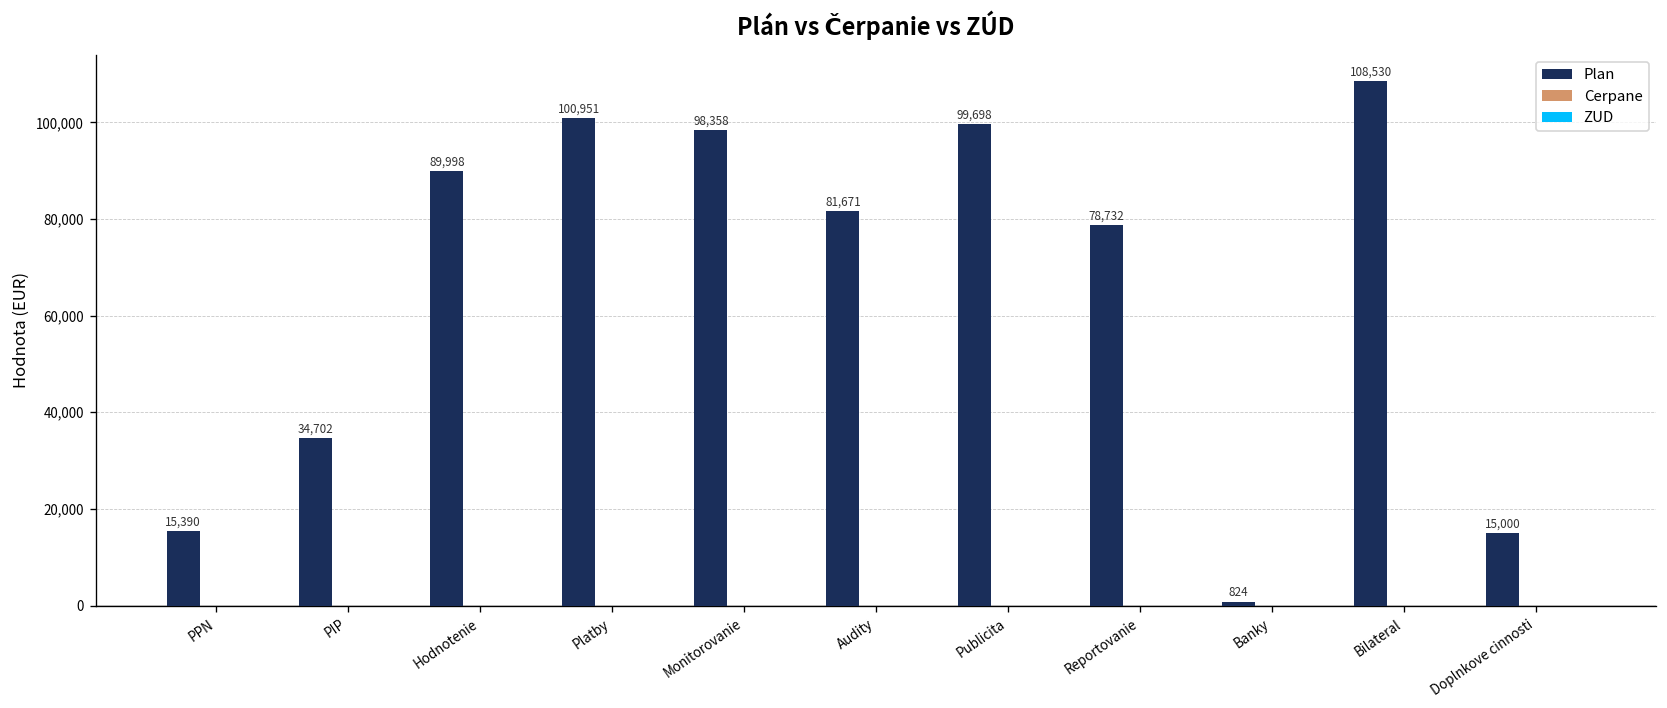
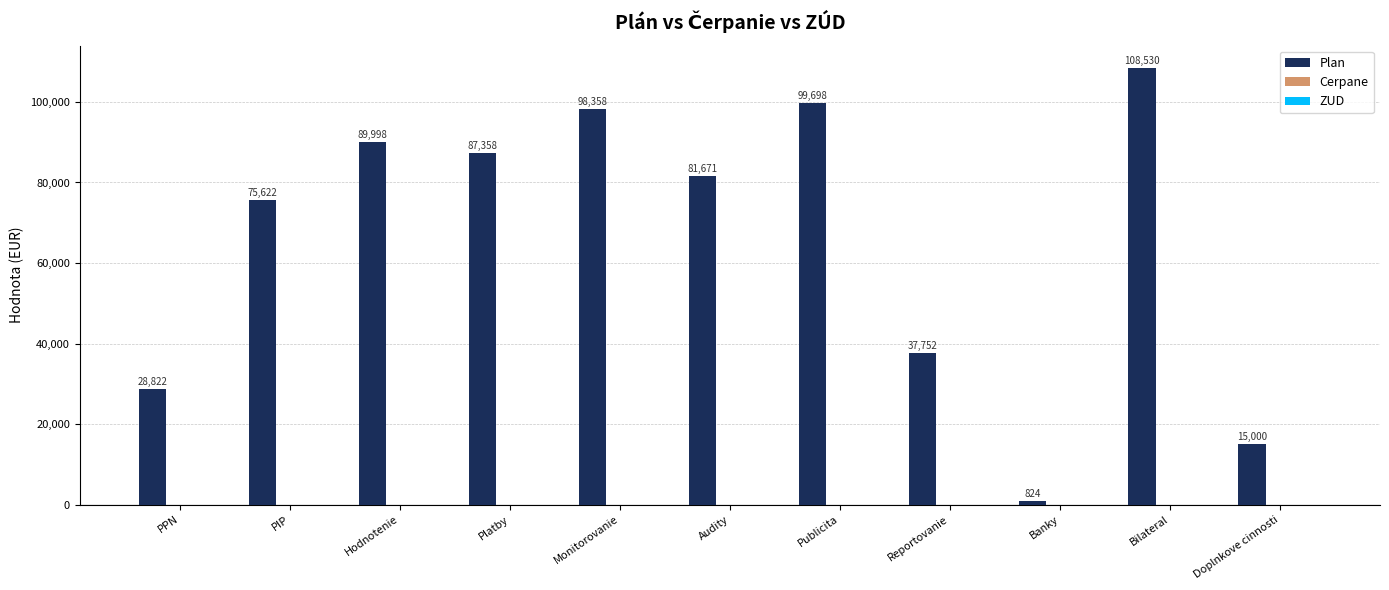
  {
    "Plan": {
-     "PPN": "15,390",
-     "PIP": "34,702",
+     "PPN": "28,822",
+     "PIP": "75,622",
      "Hodnotenie": "89,998",
-     "Platby": "100,951",
+     "Platby": "87,358",
      "Monitorovanie": "98,358",
      "Audity": "81,671",
      "Publicita": "99,698",
-     "Reportovanie": "78,732",
+     "Reportovanie": "37,752",
      "Banky": "824",
      "Bilateral": "108,530",
      "Doplnkove cinnosti": "15,000"
    },
    "Cerpane": {
      "PPN": "0",
      "PIP": "0",
      "Hodnotenie": "0",
      "Platby": "0",
      "Monitorovanie": "0",
      "Audity": "0",
      "Publicita": "0",
      "Reportovanie": "0",
      "Banky": "0",
      "Bilateral": "0",
      "Doplnkove cinnosti": "0"
    },
    "ZUD": {
      "PPN": "0",
      "PIP": "0",
      "Hodnotenie": "0",
      "Platby": "0",
      "Monitorovanie": "0",
      "Audity": "0",
      "Publicita": "0",
      "Reportovanie": "0",
      "Banky": "0",
      "Bilateral": "0",
      "Doplnkove cinnosti": "0"
    }
  }
